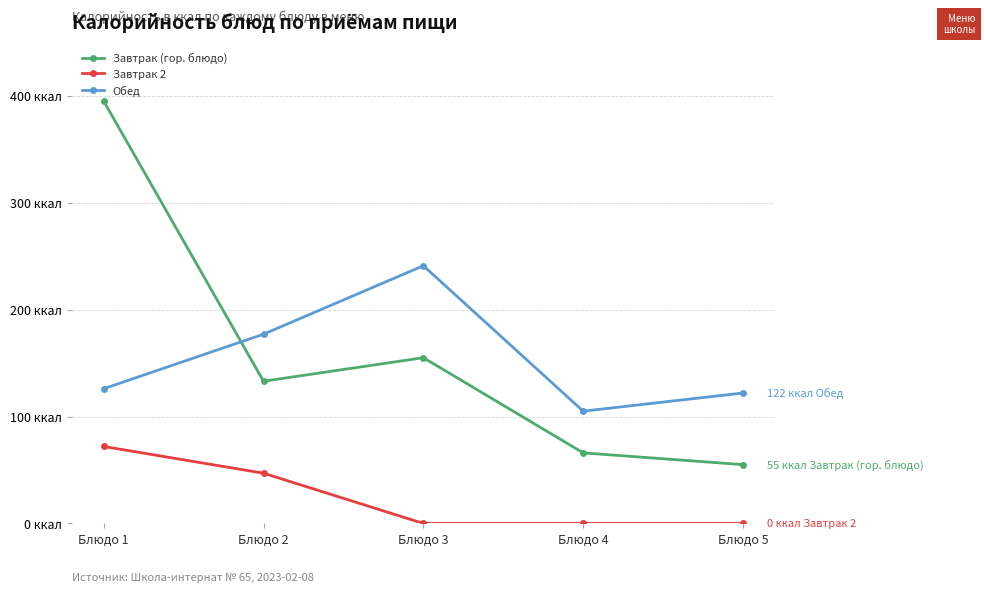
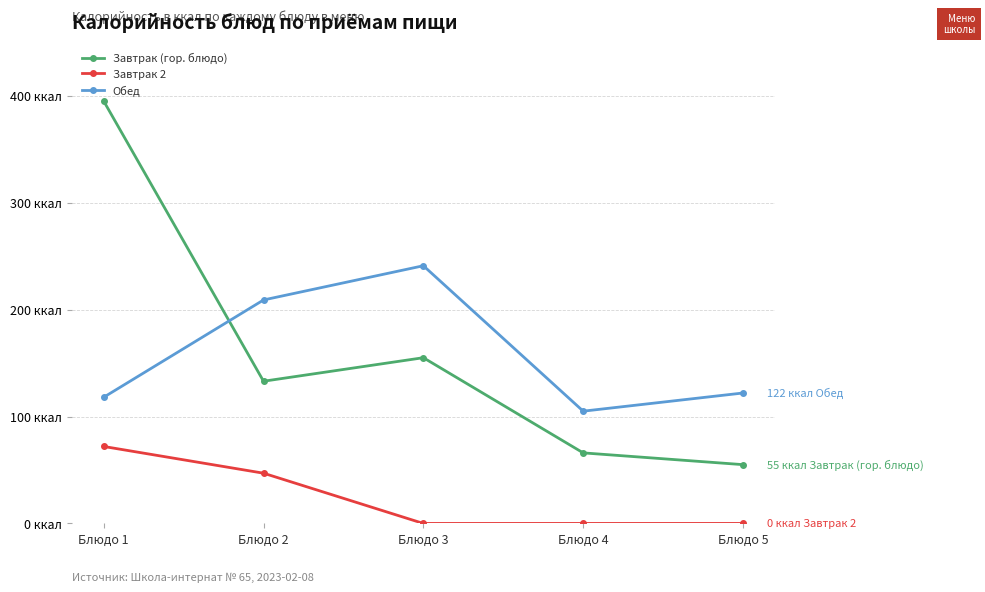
  {
    "Завтрак (гор. блюдо)": {
      "Блюдо 5": "55"
    },
    "Завтрак 2": {
      "Блюдо 5": "0"
    },
    "Обед": {
-     "Блюдо 1": "126 ккал",
-     "Блюдо 2": "177 ккал",
+     "Блюдо 1": "118 ккал",
+     "Блюдо 2": "209 ккал",
      "Блюдо 3": "241 ккал",
      "Блюдо 4": "105 ккал"
    }
  }
